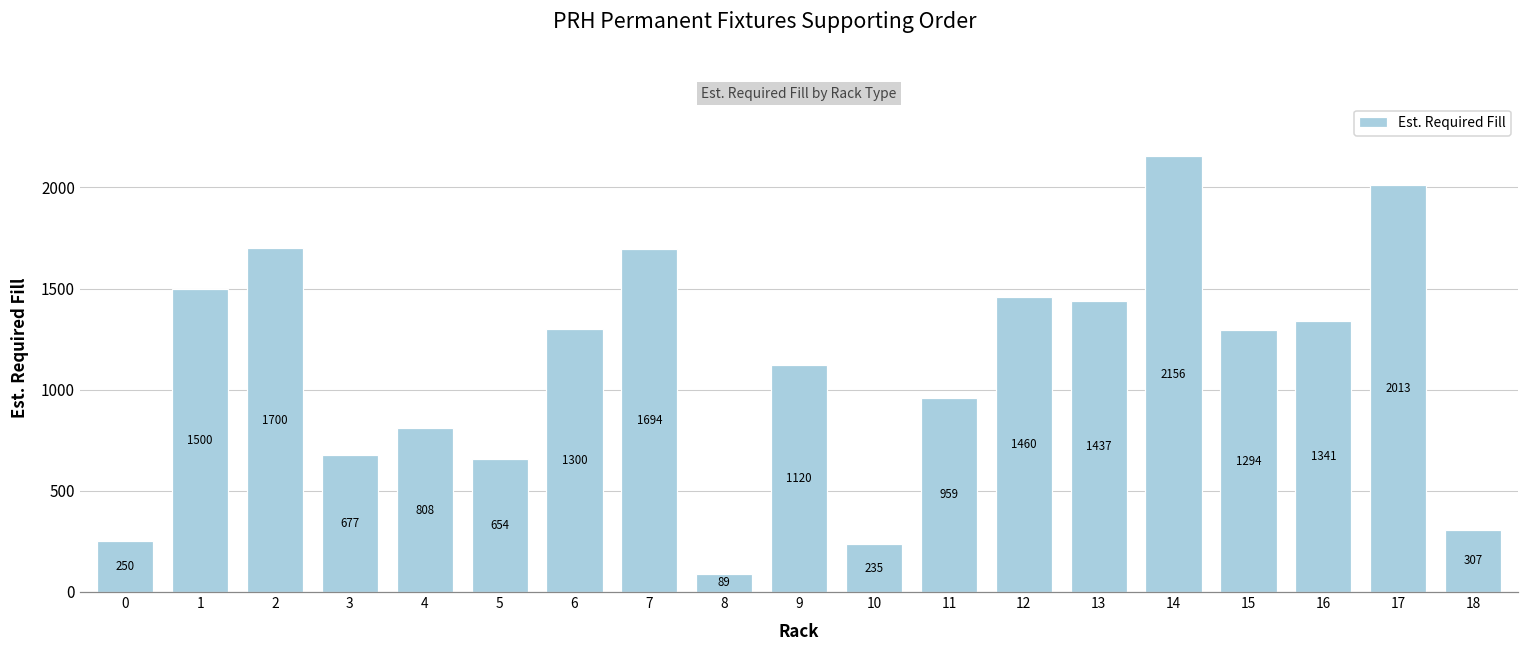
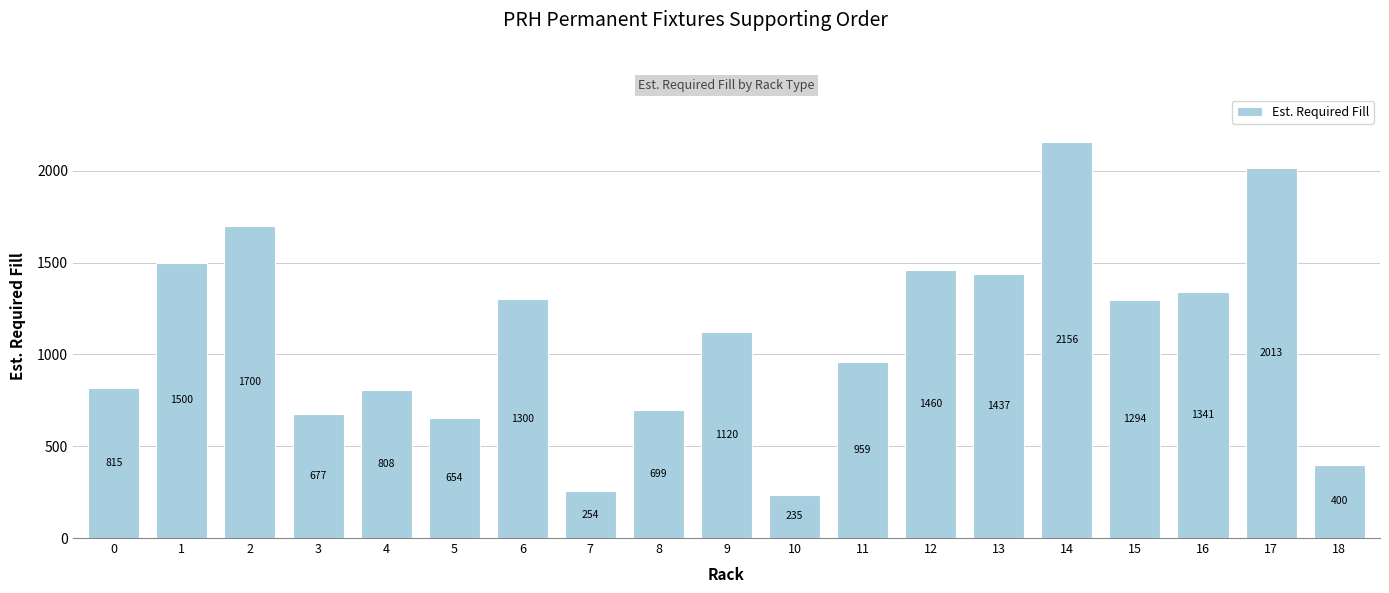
  {
-   "0": 250,
+   "0": 815,
    "1": 1500,
    "2": 1700,
    "3": 677,
    "4": 808,
    "5": 654,
    "6": 1300,
-   "7": 1694,
-   "8": 89,
+   "7": 254,
+   "8": 699,
    "9": 1120,
    "10": 235,
    "11": 959,
    "12": 1460,
    "13": 1437,
    "14": 2156,
    "15": 1294,
    "16": 1341,
    "17": 2013,
-   "18": 307
+   "18": 400
  }
